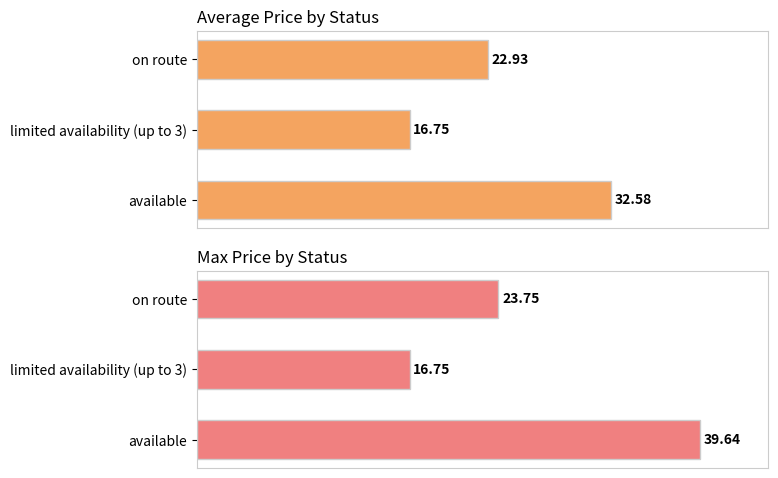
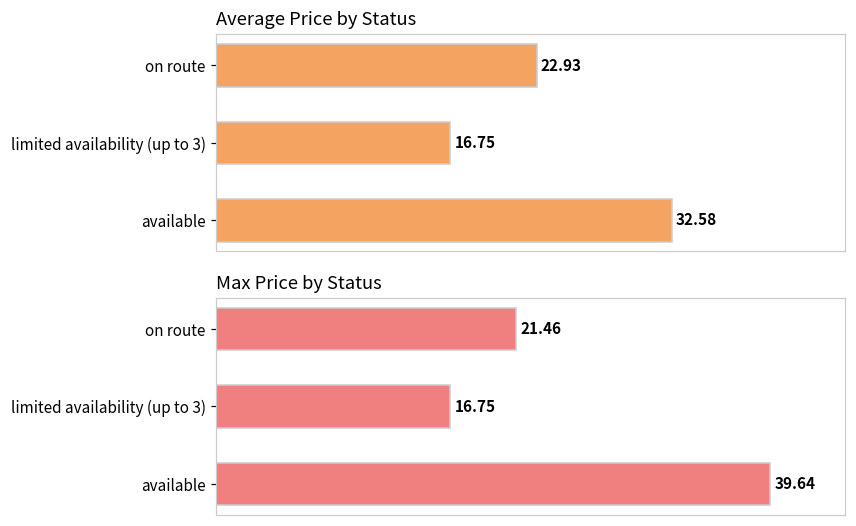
  {
    "Average Price by Status": {
      "on route": 22.93,
      "limited availability (up to 3)": 16.75,
      "available": 32.58
    },
    "Max Price by Status": {
-     "on route": 23.75,
+     "on route": 21.46,
      "limited availability (up to 3)": 16.75,
      "available": 39.64
    }
  }
